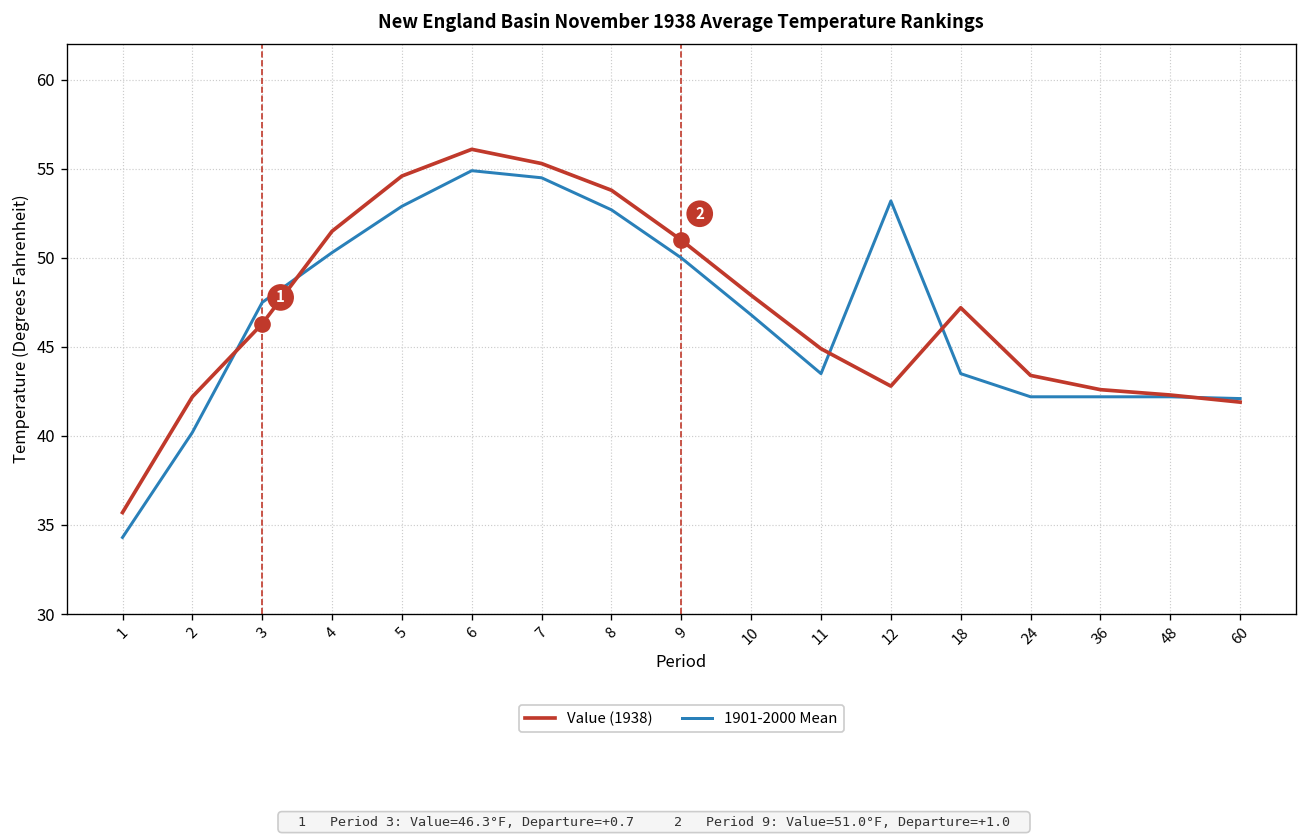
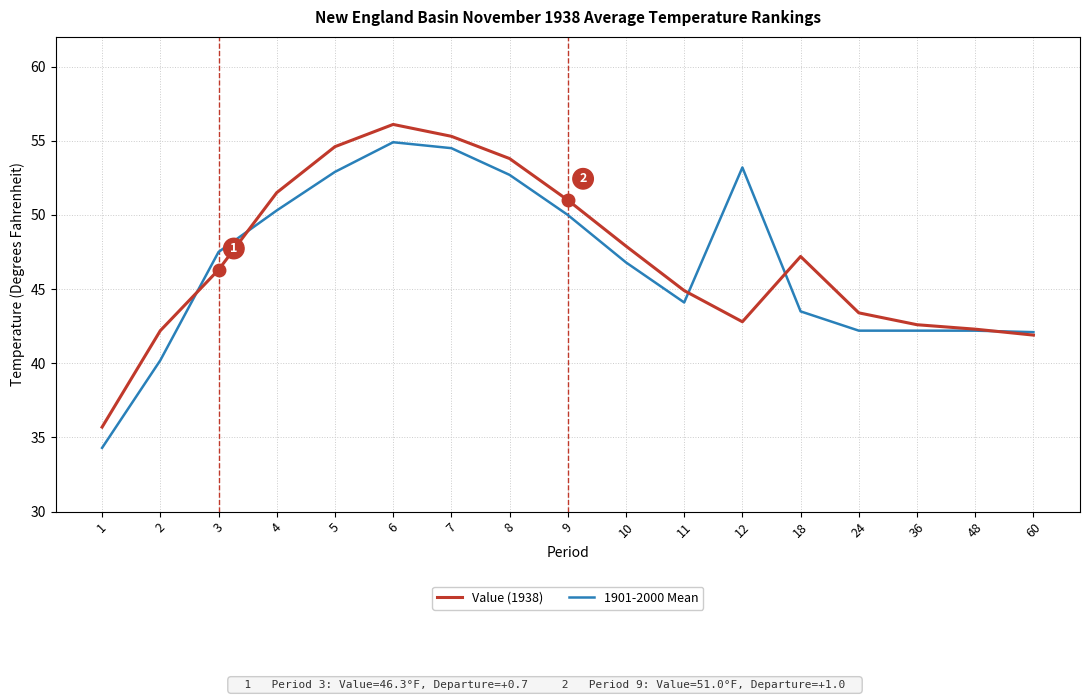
  {
    "1901-2000 Mean": {
      "1": 34.3,
      "2": 40.2,
      "4": 50.3,
      "5": 52.9,
      "6": 54.9,
      "7": 54.5,
      "8": 52.7,
      "9": 50.0,
      "10": 46.8,
-     "11": 43.5,
+     "11": 44.1,
      "12": 53.2,
      "18": 43.5,
      "24": 42.2,
      "36": 42.2,
      "60": 42.1
    }
  }
